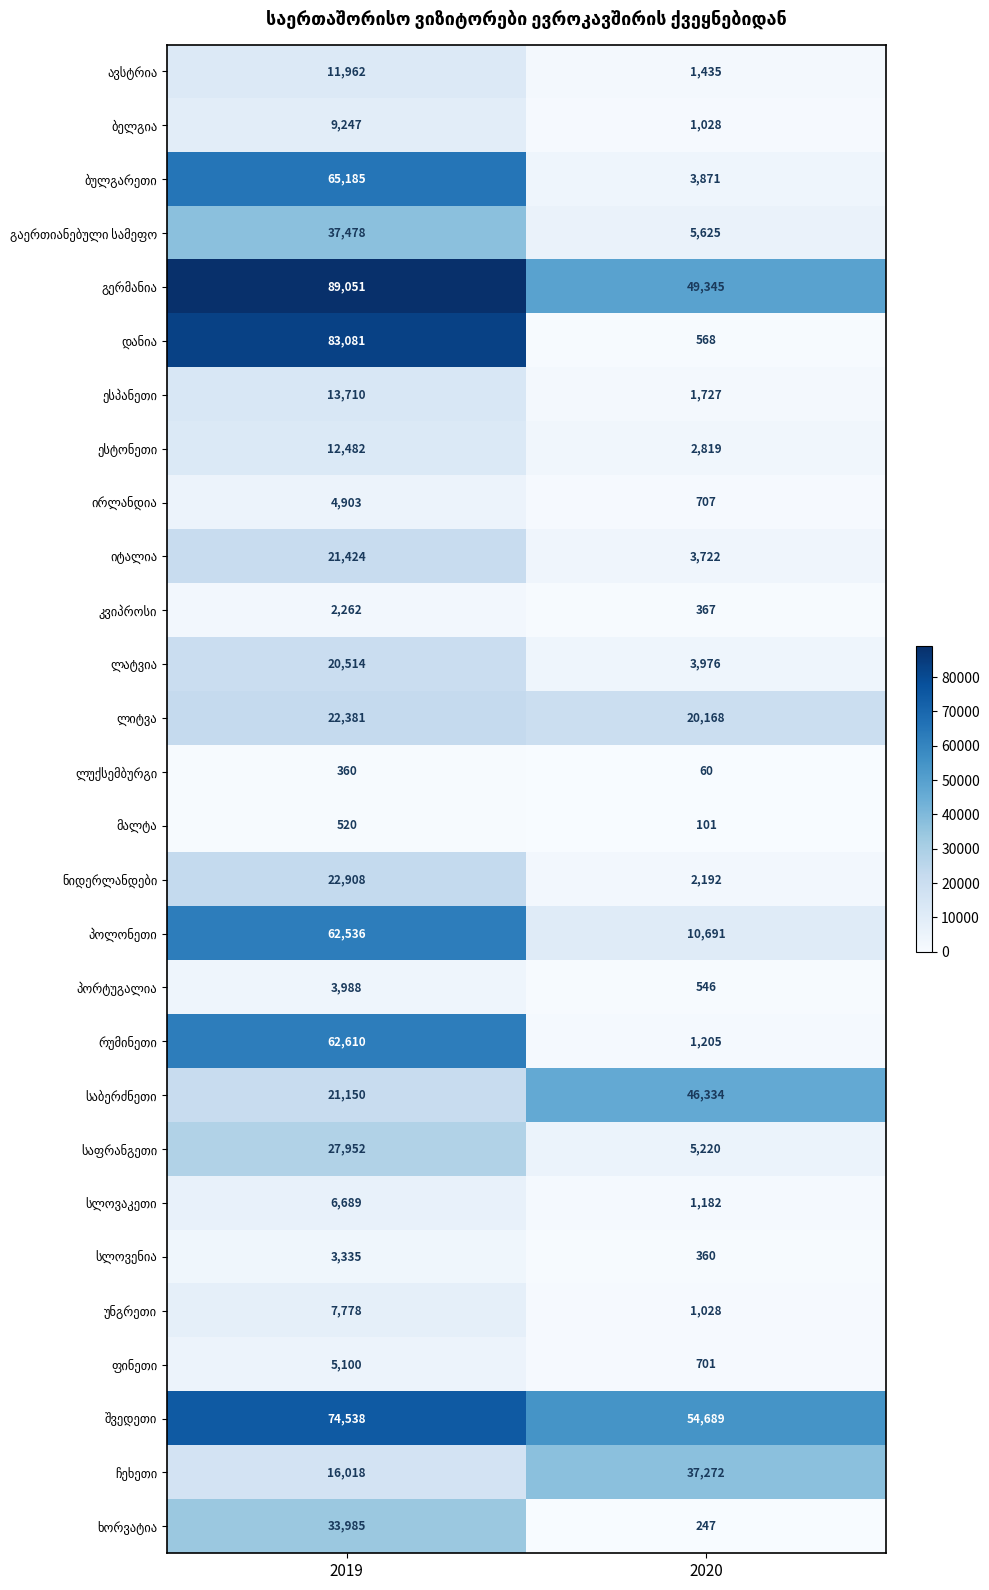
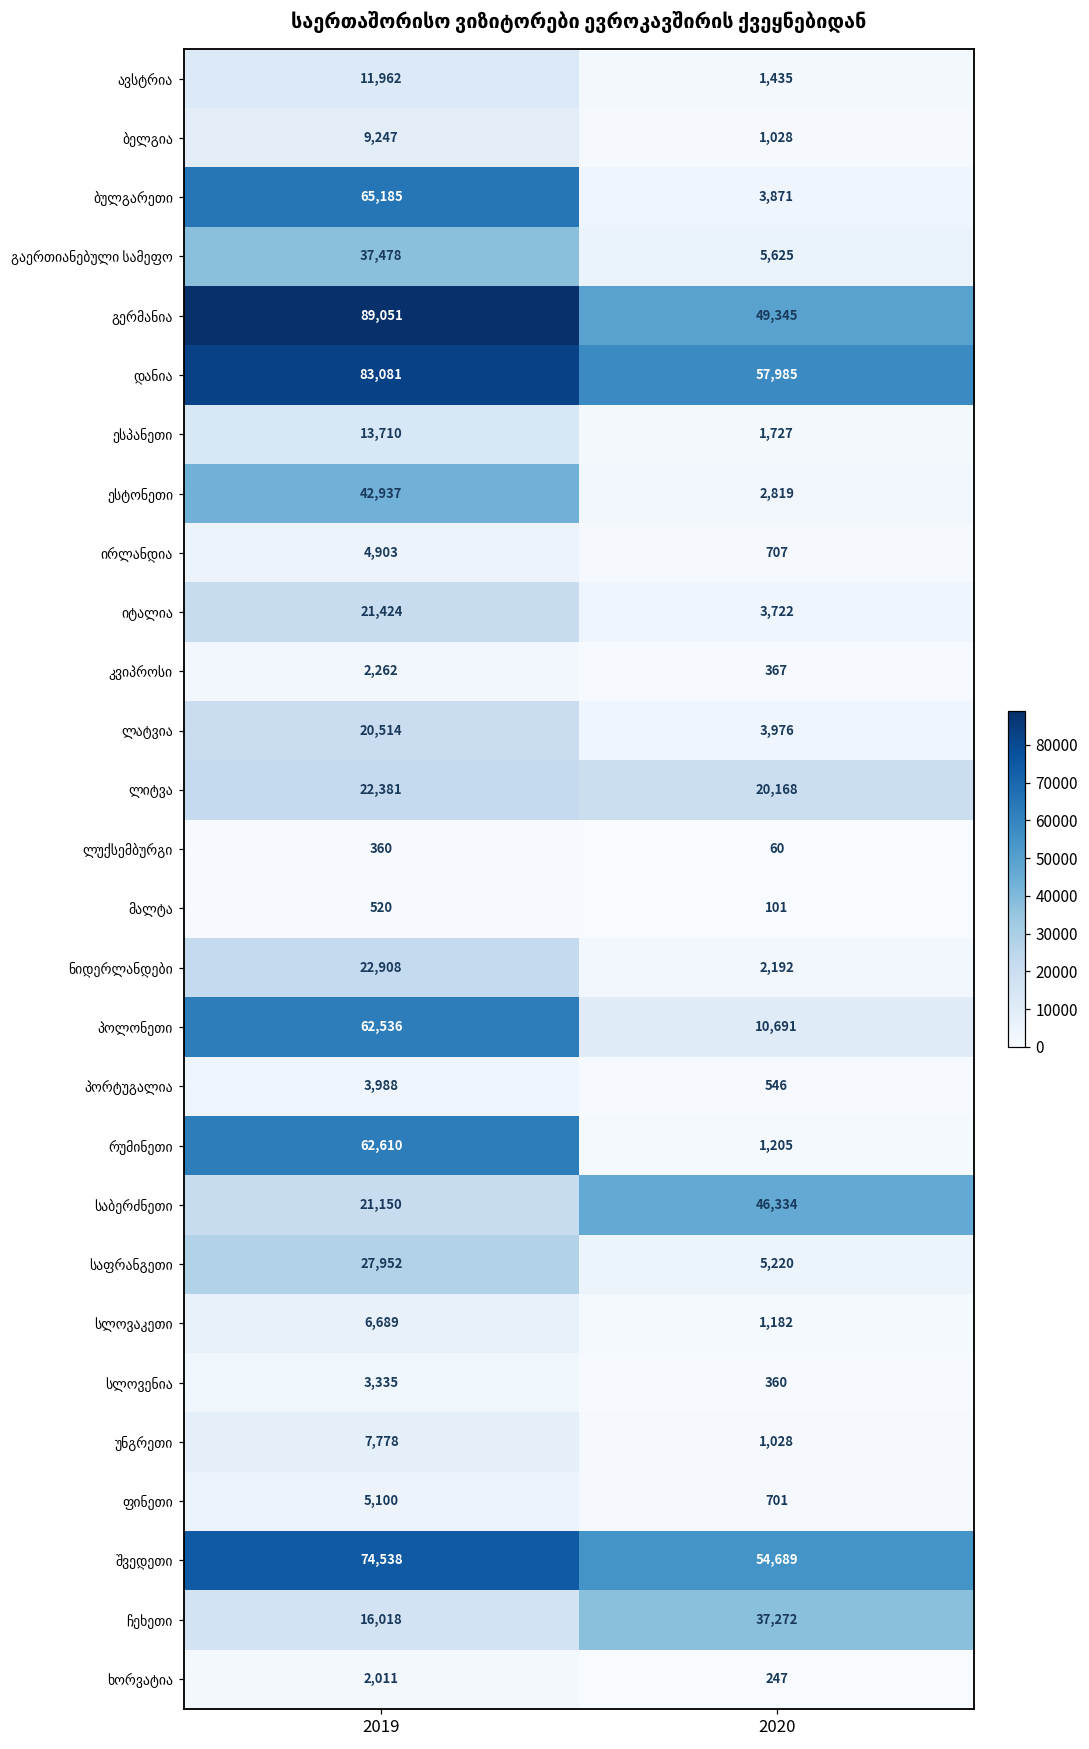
  {
    "ავსტრია": {
      "2019": "11,962",
      "2020": "1,435"
    },
    "ბელგია": {
      "2019": "9,247",
      "2020": "1,028"
    },
    "ბულგარეთი": {
      "2019": "65,185",
      "2020": "3,871"
    },
    "გაერთიანებული სამეფო": {
      "2019": "37,478",
      "2020": "5,625"
    },
    "გერმანია": {
      "2019": "89,051",
      "2020": "49,345"
    },
    "დანია": {
      "2019": "83,081",
-     "2020": "568"
+     "2020": "57,985"
    },
    "ესპანეთი": {
      "2019": "13,710",
      "2020": "1,727"
    },
    "ესტონეთი": {
-     "2019": "12,482",
+     "2019": "42,937",
      "2020": "2,819"
    },
    "ირლანდია": {
      "2019": "4,903",
      "2020": "707"
    },
    "იტალია": {
      "2019": "21,424",
      "2020": "3,722"
    },
    "კვიპროსი": {
      "2019": "2,262",
      "2020": "367"
    },
    "ლატვია": {
      "2019": "20,514",
      "2020": "3,976"
    },
    "ლიტვა": {
      "2019": "22,381",
      "2020": "20,168"
    },
    "ლუქსემბურგი": {
      "2019": "360",
      "2020": "60"
    },
    "მალტა": {
      "2019": "520",
      "2020": "101"
    },
    "ნიდერლანდები": {
      "2019": "22,908",
      "2020": "2,192"
    },
    "პოლონეთი": {
      "2019": "62,536",
      "2020": "10,691"
    },
    "პორტუგალია": {
      "2019": "3,988",
      "2020": "546"
    },
    "რუმინეთი": {
      "2019": "62,610",
      "2020": "1,205"
    },
    "საბერძნეთი": {
      "2019": "21,150",
      "2020": "46,334"
    },
    "საფრანგეთი": {
      "2019": "27,952",
      "2020": "5,220"
    },
    "სლოვაკეთი": {
      "2019": "6,689",
      "2020": "1,182"
    },
    "სლოვენია": {
      "2019": "3,335",
      "2020": "360"
    },
    "უნგრეთი": {
      "2019": "7,778",
      "2020": "1,028"
    },
    "ფინეთი": {
      "2019": "5,100",
      "2020": "701"
    },
    "შვედეთი": {
      "2019": "74,538",
      "2020": "54,689"
    },
    "ჩეხეთი": {
      "2019": "16,018",
      "2020": "37,272"
    },
    "ხორვატია": {
-     "2019": "33,985",
+     "2019": "2,011",
      "2020": "247"
    }
  }
